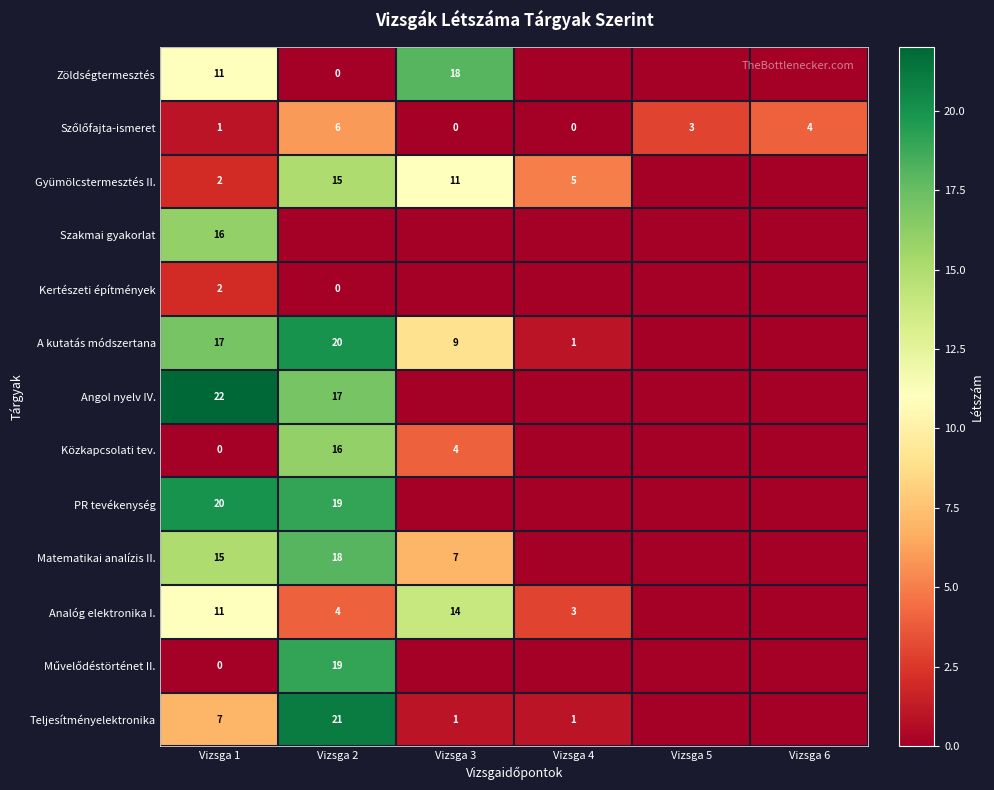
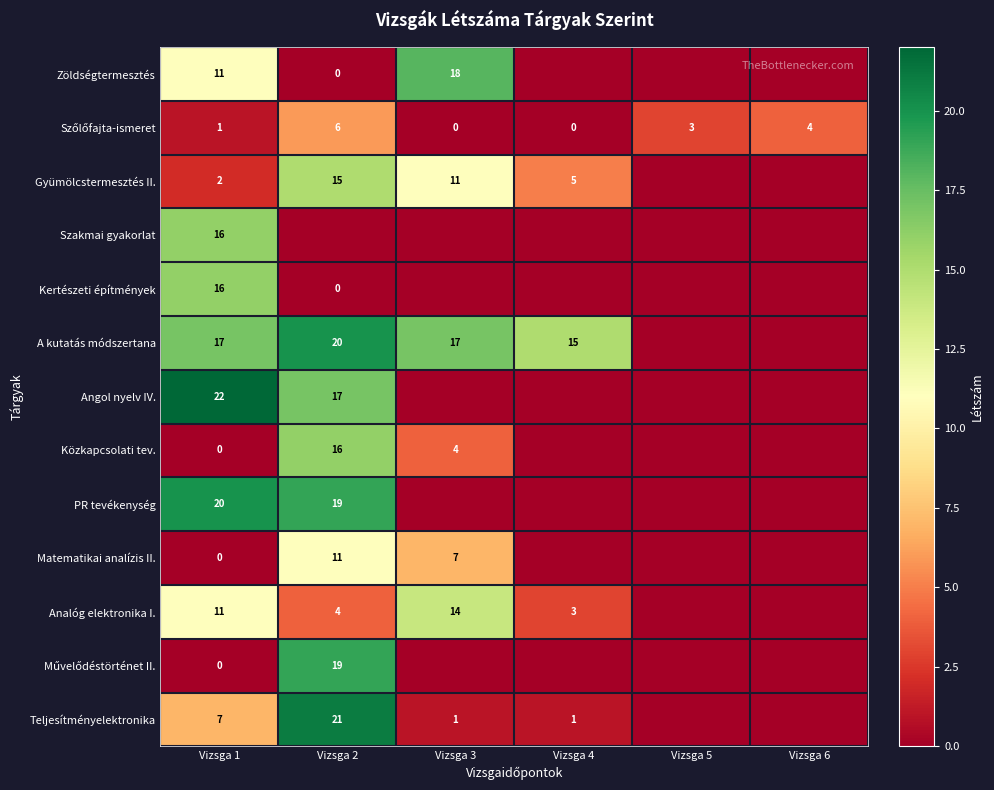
  {
    "Zöldségtermesztés": {
      "Vizsga 1": 11,
      "Vizsga 2": 0,
      "Vizsga 3": 18
    },
    "Szőlőfajta-ismeret": {
      "Vizsga 1": 1,
      "Vizsga 2": 6,
      "Vizsga 3": 0,
      "Vizsga 4": 0,
      "Vizsga 5": 3,
      "Vizsga 6": 4
    },
    "Gyümölcstermesztés II.": {
      "Vizsga 1": 2,
      "Vizsga 2": 15,
      "Vizsga 3": 11,
      "Vizsga 4": 5
    },
    "Szakmai gyakorlat": {
      "Vizsga 1": 16
    },
    "Kertészeti építmények": {
-     "Vizsga 1": 2,
+     "Vizsga 1": 16,
      "Vizsga 2": 0
    },
    "A kutatás módszertana": {
      "Vizsga 1": 17,
      "Vizsga 2": 20,
-     "Vizsga 3": 9,
-     "Vizsga 4": 1
+     "Vizsga 3": 17,
+     "Vizsga 4": 15
    },
    "Angol nyelv IV.": {
      "Vizsga 1": 22,
      "Vizsga 2": 17
    },
    "Közkapcsolati tev.": {
      "Vizsga 1": 0,
      "Vizsga 2": 16,
      "Vizsga 3": 4
    },
    "PR tevékenység": {
      "Vizsga 1": 20,
      "Vizsga 2": 19
    },
    "Matematikai analízis II.": {
-     "Vizsga 1": 15,
-     "Vizsga 2": 18,
+     "Vizsga 1": 0,
+     "Vizsga 2": 11,
      "Vizsga 3": 7
    },
    "Analóg elektronika I.": {
      "Vizsga 1": 11,
      "Vizsga 2": 4,
      "Vizsga 3": 14,
      "Vizsga 4": 3
    },
    "Művelődéstörténet II.": {
      "Vizsga 1": 0,
      "Vizsga 2": 19
    },
    "Teljesítményelektronika": {
      "Vizsga 1": 7,
      "Vizsga 2": 21,
      "Vizsga 3": 1,
      "Vizsga 4": 1
    }
  }
